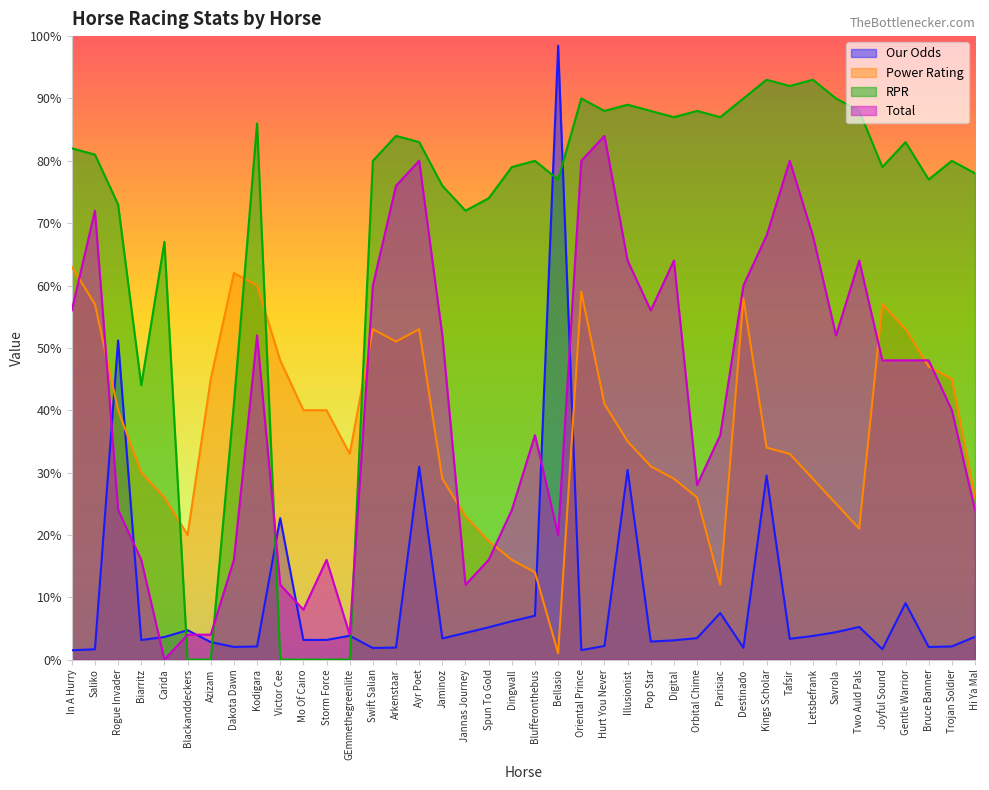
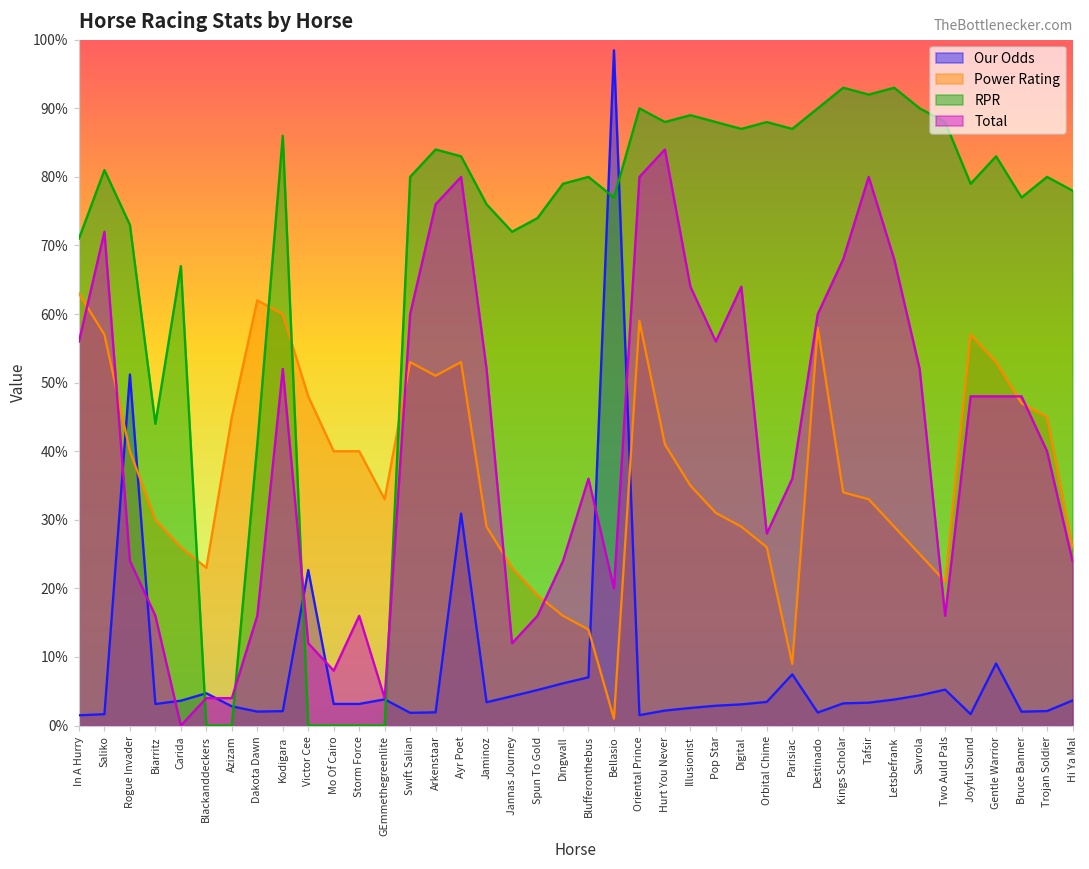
  {
    "Our Odds": {
      "In A Hurry": "1%",
      "Saliko": "2%",
      "Rogue Invader": "51%",
      "Biarritz": "3%",
      "Carida": "4%",
      "Blackanddeckers": "5%",
      "Azizam": "3%",
      "Dakota Dawn": "2%",
      "Kodigara": "2%",
      "Victor Cee": "23%",
      "Mo Of Cairo": "3%",
      "Storm Force": "3%",
      "Swift Salian": "2%",
      "Arkenstaar": "2%",
      "Ayr Poet": "31%",
      "Jaminoz": "3%",
      "Jannas Journey": "4%",
      "Spun To Gold": "5%",
      "Dingwall": "6%",
      "Blufferonthebus": "7%",
      "Bellasio": "98%",
      "Oriental Prince": "2%",
      "Hurt You Never": "2%",
-     "Illusionist": "30%",
+     "Illusionist": "3%",
      "Pop Star": "3%",
      "Digital": "3%",
      "Orbital Chime": "3%",
      "Parisiac": "7%",
      "Destinado": "2%",
-     "Kings Scholar": "30%",
+     "Kings Scholar": "3%",
      "Tafsir": "3%",
      "Letsbefrank": "4%",
      "Savrola": "4%",
      "Two Auld Pals": "5%",
      "Joyful Sound": "2%",
      "Gentle Warrior": "9%",
      "Bruce Banner": "2%",
      "Trojan Soldier": "2%",
      "Hi Ya Mal": "4%"
    },
    "Power Rating": {
      "In A Hurry": "63%",
      "Saliko": "57%",
      "Rogue Invader": "40%",
      "Biarritz": "30%",
      "Carida": "26%",
-     "Blackanddeckers": "20%",
+     "Blackanddeckers": "23%",
      "Azizam": "45%",
      "Dakota Dawn": "62%",
      "Kodigara": "60%",
      "Victor Cee": "48%",
      "Mo Of Cairo": "40%",
      "Storm Force": "40%",
      "GEmmethegreenlite": "33%",
      "Swift Salian": "53%",
      "Arkenstaar": "51%",
      "Ayr Poet": "53%",
      "Jaminoz": "29%",
      "Jannas Journey": "23%",
      "Spun To Gold": "19%",
      "Dingwall": "16%",
      "Blufferonthebus": "14%",
      "Bellasio": "1%",
      "Oriental Prince": "59%",
      "Hurt You Never": "41%",
      "Illusionist": "35%",
      "Pop Star": "31%",
      "Digital": "29%",
      "Orbital Chime": "26%",
-     "Parisiac": "12%",
+     "Parisiac": "9%",
      "Destinado": "58%",
      "Kings Scholar": "34%",
      "Tafsir": "33%",
      "Letsbefrank": "29%",
      "Savrola": "25%",
      "Two Auld Pals": "21%",
      "Joyful Sound": "57%",
      "Gentle Warrior": "53%",
      "Bruce Banner": "47%",
      "Trojan Soldier": "45%",
      "Hi Ya Mal": "26%"
    },
    "RPR": {
-     "In A Hurry": "82%",
+     "In A Hurry": "71%",
      "Saliko": "81%",
      "Rogue Invader": "73%",
      "Biarritz": "44%",
      "Carida": "67%",
      "Blackanddeckers": "0%",
      "Azizam": "0%",
      "Dakota Dawn": "41%",
      "Kodigara": "86%",
      "Victor Cee": "0%",
      "Mo Of Cairo": "0%",
      "Storm Force": "0%",
      "GEmmethegreenlite": "0%",
      "Swift Salian": "80%",
      "Arkenstaar": "84%",
      "Ayr Poet": "83%",
      "Jaminoz": "76%",
      "Jannas Journey": "72%",
      "Spun To Gold": "74%",
      "Dingwall": "79%",
      "Blufferonthebus": "80%",
      "Bellasio": "77%",
      "Oriental Prince": "90%",
      "Hurt You Never": "88%",
      "Illusionist": "89%",
      "Pop Star": "88%",
      "Digital": "87%",
      "Orbital Chime": "88%",
      "Parisiac": "87%",
      "Destinado": "90%",
      "Kings Scholar": "93%",
      "Tafsir": "92%",
      "Letsbefrank": "93%",
      "Savrola": "90%",
      "Joyful Sound": "79%",
      "Gentle Warrior": "83%",
      "Bruce Banner": "77%",
      "Trojan Soldier": "80%",
      "Hi Ya Mal": "78%"
    },
    "Total": {
      "In A Hurry": "56%",
      "Saliko": "72%",
      "Rogue Invader": "24%",
      "Biarritz": "16%",
      "Carida": "0%",
      "Blackanddeckers": "4%",
      "Azizam": "4%",
      "Dakota Dawn": "16%",
      "Kodigara": "52%",
      "Victor Cee": "12%",
      "Mo Of Cairo": "8%",
      "Storm Force": "16%",
      "Swift Salian": "60%",
      "Arkenstaar": "76%",
      "Ayr Poet": "80%",
      "Jaminoz": "52%",
      "Jannas Journey": "12%",
      "Spun To Gold": "16%",
      "Dingwall": "24%",
      "Blufferonthebus": "36%",
      "Bellasio": "20%",
      "Oriental Prince": "80%",
      "Hurt You Never": "84%",
      "Illusionist": "64%",
      "Pop Star": "56%",
      "Digital": "64%",
      "Orbital Chime": "28%",
      "Parisiac": "36%",
      "Destinado": "60%",
      "Kings Scholar": "68%",
      "Tafsir": "80%",
      "Letsbefrank": "68%",
      "Savrola": "52%",
-     "Two Auld Pals": "64%",
+     "Two Auld Pals": "16%",
      "Joyful Sound": "48%",
      "Gentle Warrior": "48%",
      "Bruce Banner": "48%",
      "Trojan Soldier": "40%",
      "Hi Ya Mal": "24%"
    }
  }
